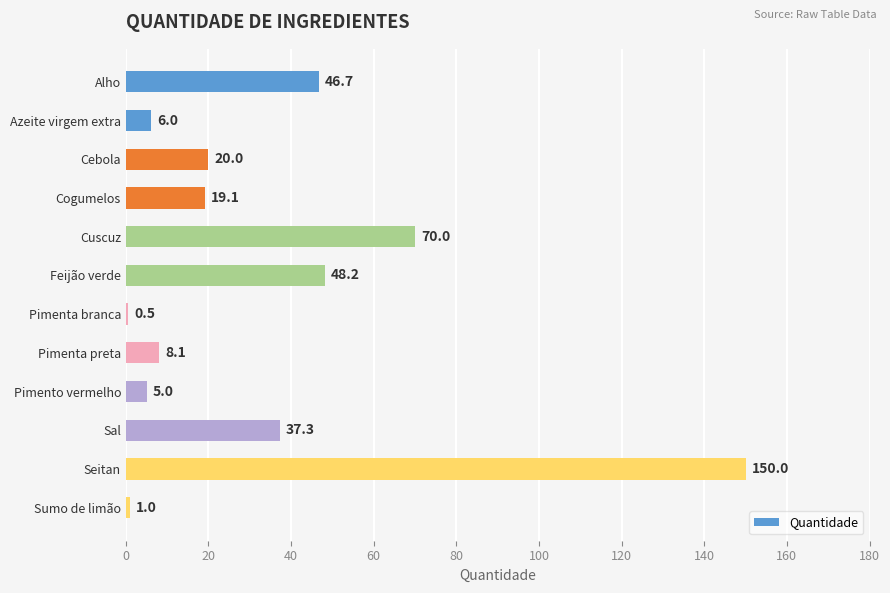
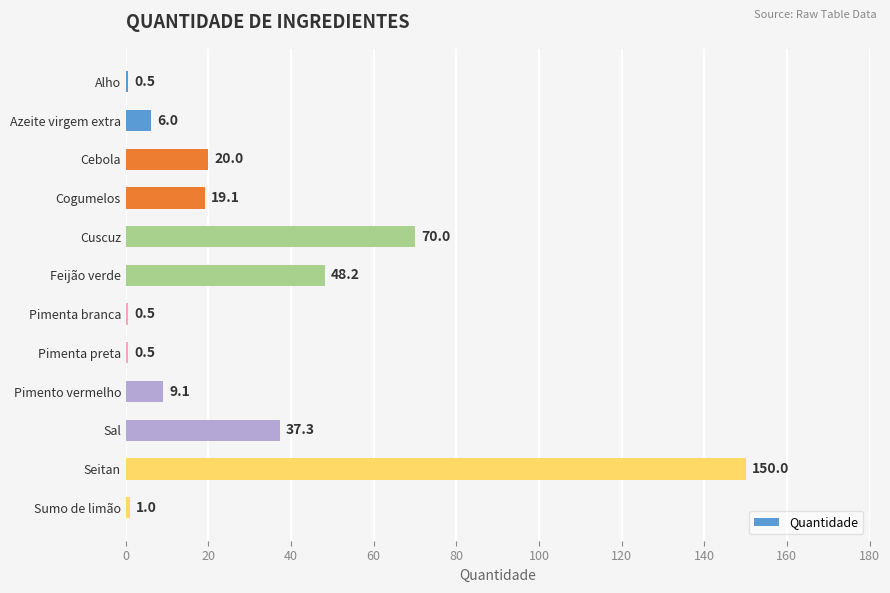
  {
-   "Alho": 46.7,
+   "Alho": 0.5,
    "Azeite virgem extra": 6.0,
    "Cebola": 20.0,
    "Cogumelos": 19.1,
    "Cuscuz": 70.0,
    "Feijão verde": 48.2,
    "Pimenta branca": 0.5,
-   "Pimenta preta": 8.1,
-   "Pimento vermelho": 5.0,
+   "Pimenta preta": 0.5,
+   "Pimento vermelho": 9.1,
    "Sal": 37.3,
    "Seitan": 150.0,
    "Sumo de limão": 1.0
  }
